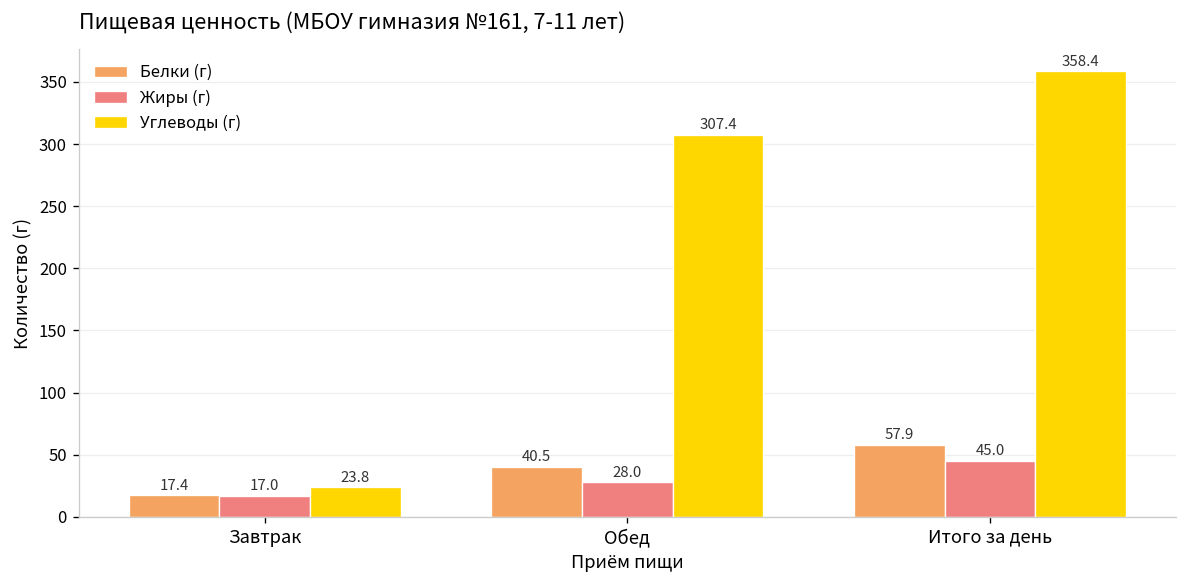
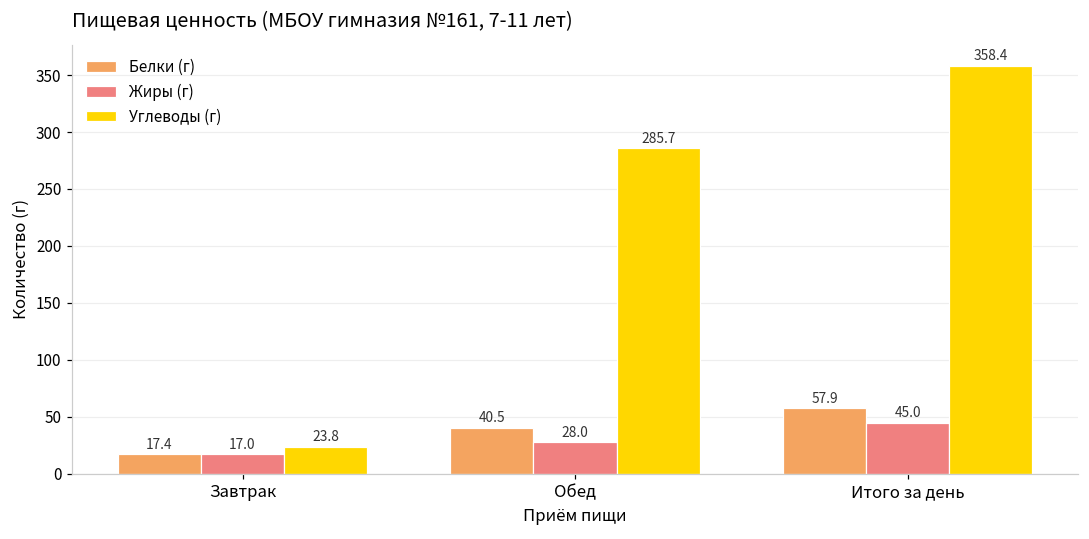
  {
    "Углеводы (г)": {
      "Завтрак": 23.8,
-     "Обед": 307.4,
+     "Обед": 285.7,
      "Итого за день": 358.4
    }
  }
